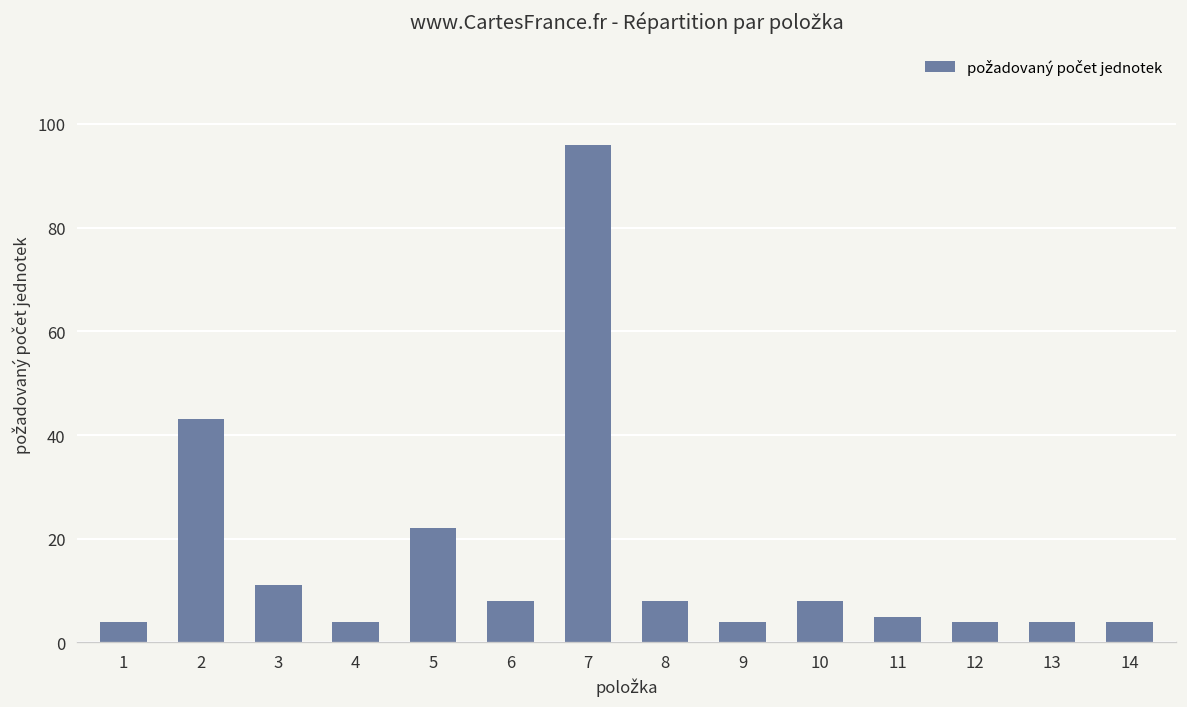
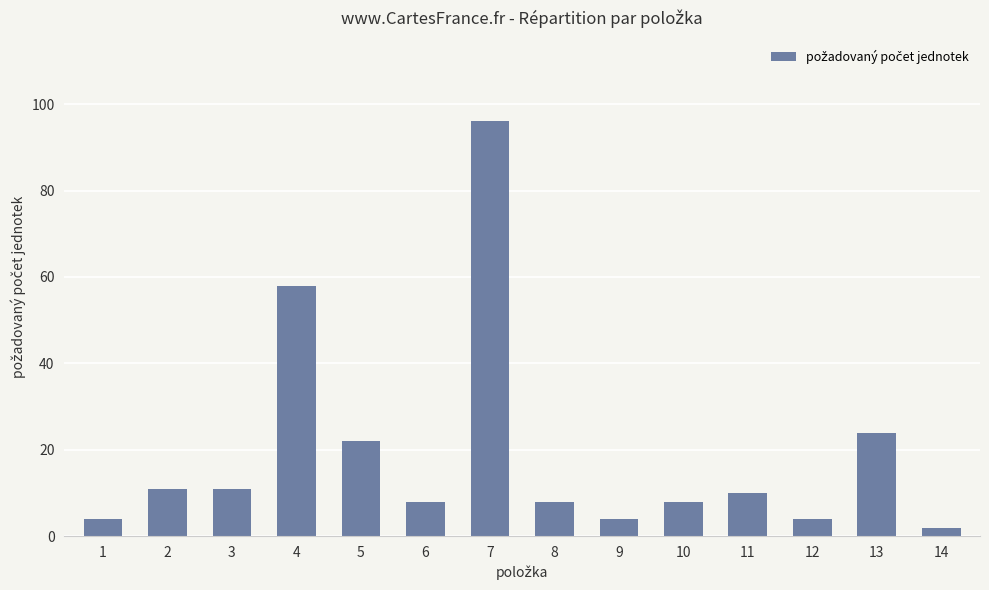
  {
    "1": 4,
-   "2": 43,
+   "2": 11,
    "3": 11,
-   "4": 4,
+   "4": 58,
    "5": 22,
    "6": 8,
    "7": 96,
    "8": 8,
    "9": 4,
    "10": 8,
-   "11": 5,
+   "11": 10,
    "12": 4,
-   "13": 4,
-   "14": 4
+   "13": 24,
+   "14": 2
  }
